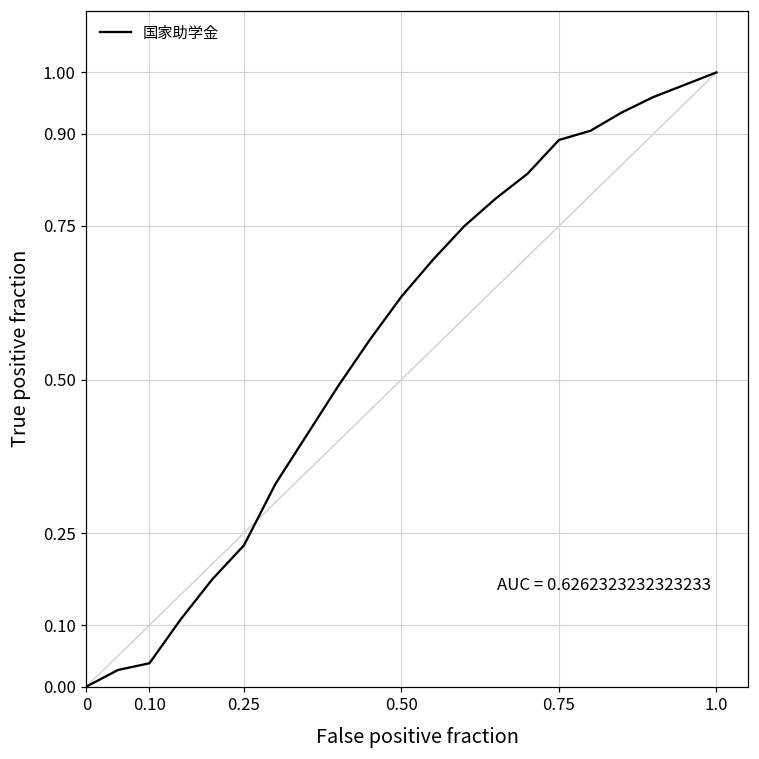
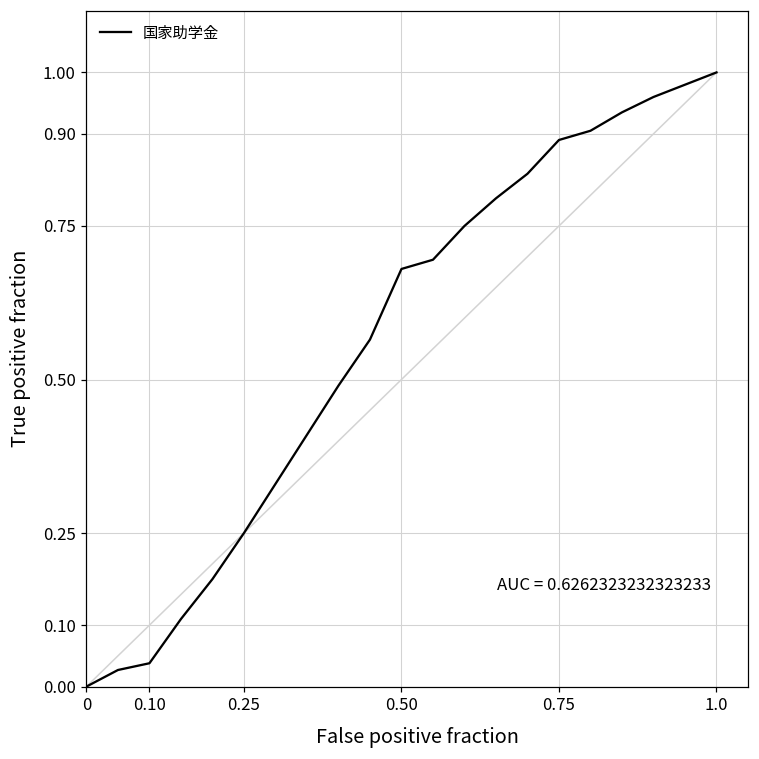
  {
    "国家助学金": {
      "0.10": 0.04,
-     "0.25": 0.23,
-     "0.50": 0.64,
+     "0.25": 0.25,
+     "0.50": 0.68,
      "0.75": 0.89
    }
  }
